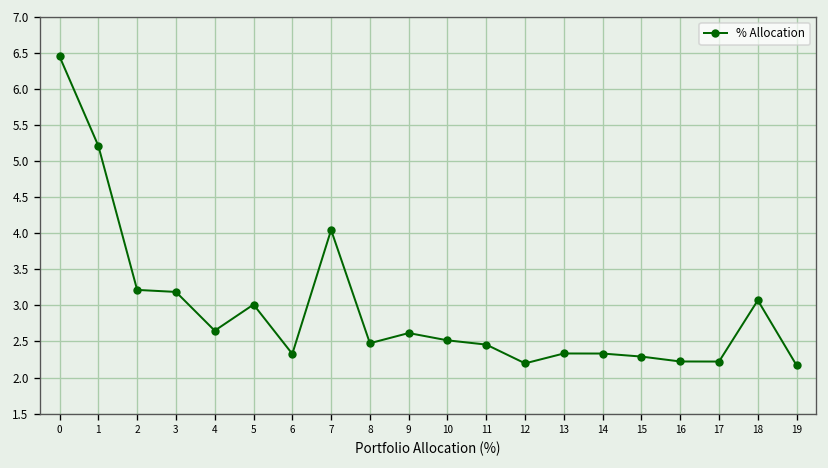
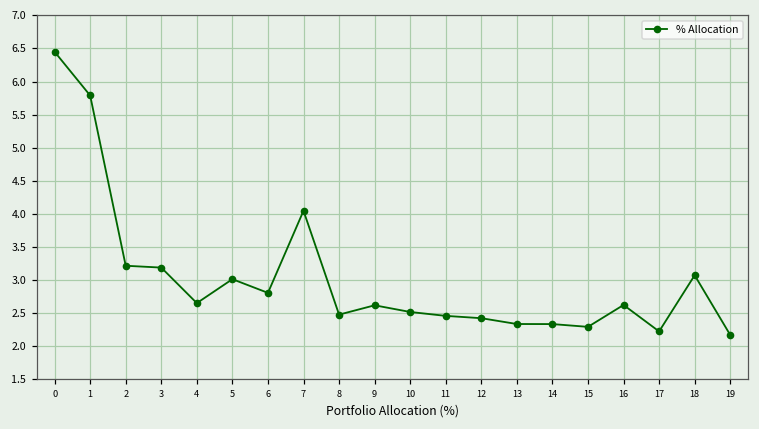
  {
    "0": 6.5,
-   "1": 5.2,
+   "1": 5.8,
    "2": 3.2,
    "3": 3.2,
    "4": 2.7,
    "5": 3.0,
-   "6": 2.3,
+   "6": 2.8,
    "7": 4.0,
    "8": 2.5,
    "9": 2.6,
    "10": 2.5,
    "11": 2.5,
-   "12": 2.2,
+   "12": 2.4,
    "13": 2.3,
    "14": 2.3,
    "15": 2.3,
-   "16": 2.2,
+   "16": 2.6,
    "17": 2.2,
    "18": 3.1,
    "19": 2.2
  }
